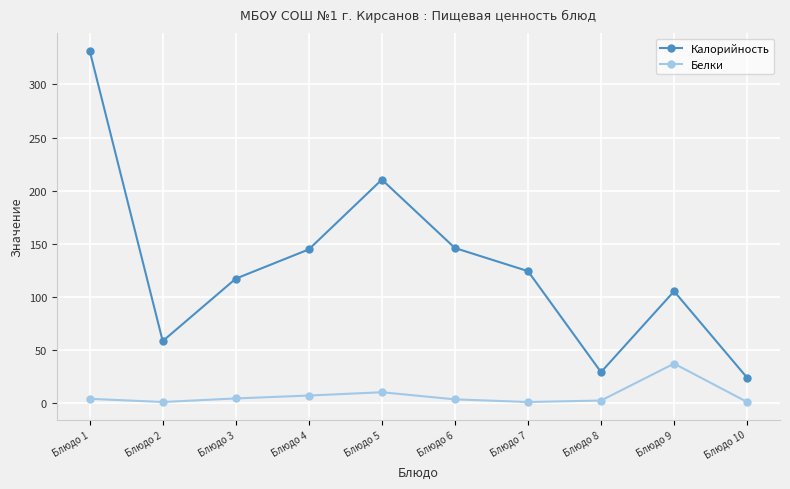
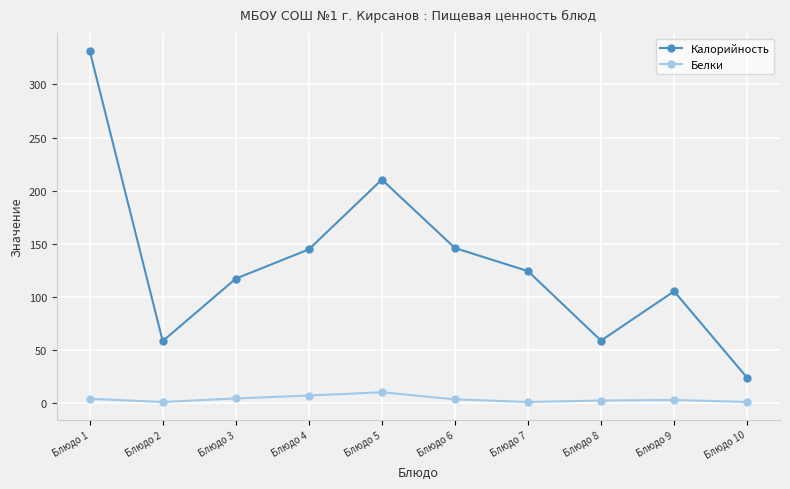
  {
    "Калорийность": {
      "Блюдо 1": 332,
      "Блюдо 2": 58,
      "Блюдо 3": 117,
      "Блюдо 4": 144,
      "Блюдо 5": 210,
      "Блюдо 6": 146,
      "Блюдо 7": 124,
-     "Блюдо 8": 29,
+     "Блюдо 8": 58,
      "Блюдо 9": 105,
      "Блюдо 10": 24
    },
    "Белки": {
      "Блюдо 1": 4,
      "Блюдо 2": 1,
      "Блюдо 3": 4,
      "Блюдо 4": 7,
      "Блюдо 5": 10,
      "Блюдо 6": 3,
      "Блюдо 7": 1,
      "Блюдо 8": 2,
-     "Блюдо 9": 37,
+     "Блюдо 9": 3,
      "Блюдо 10": 1
    }
  }
